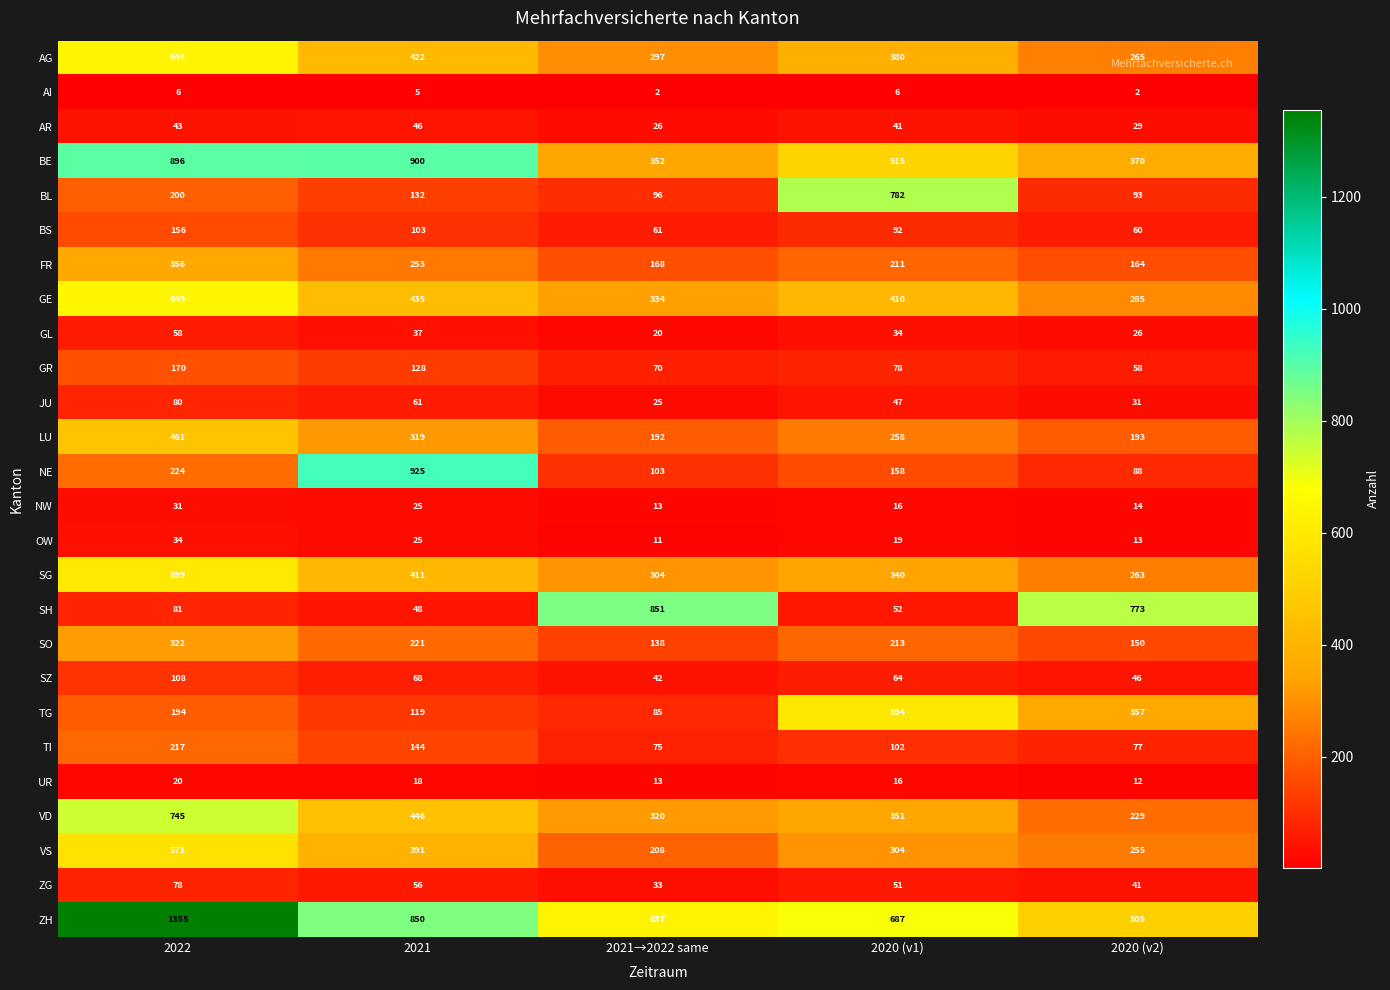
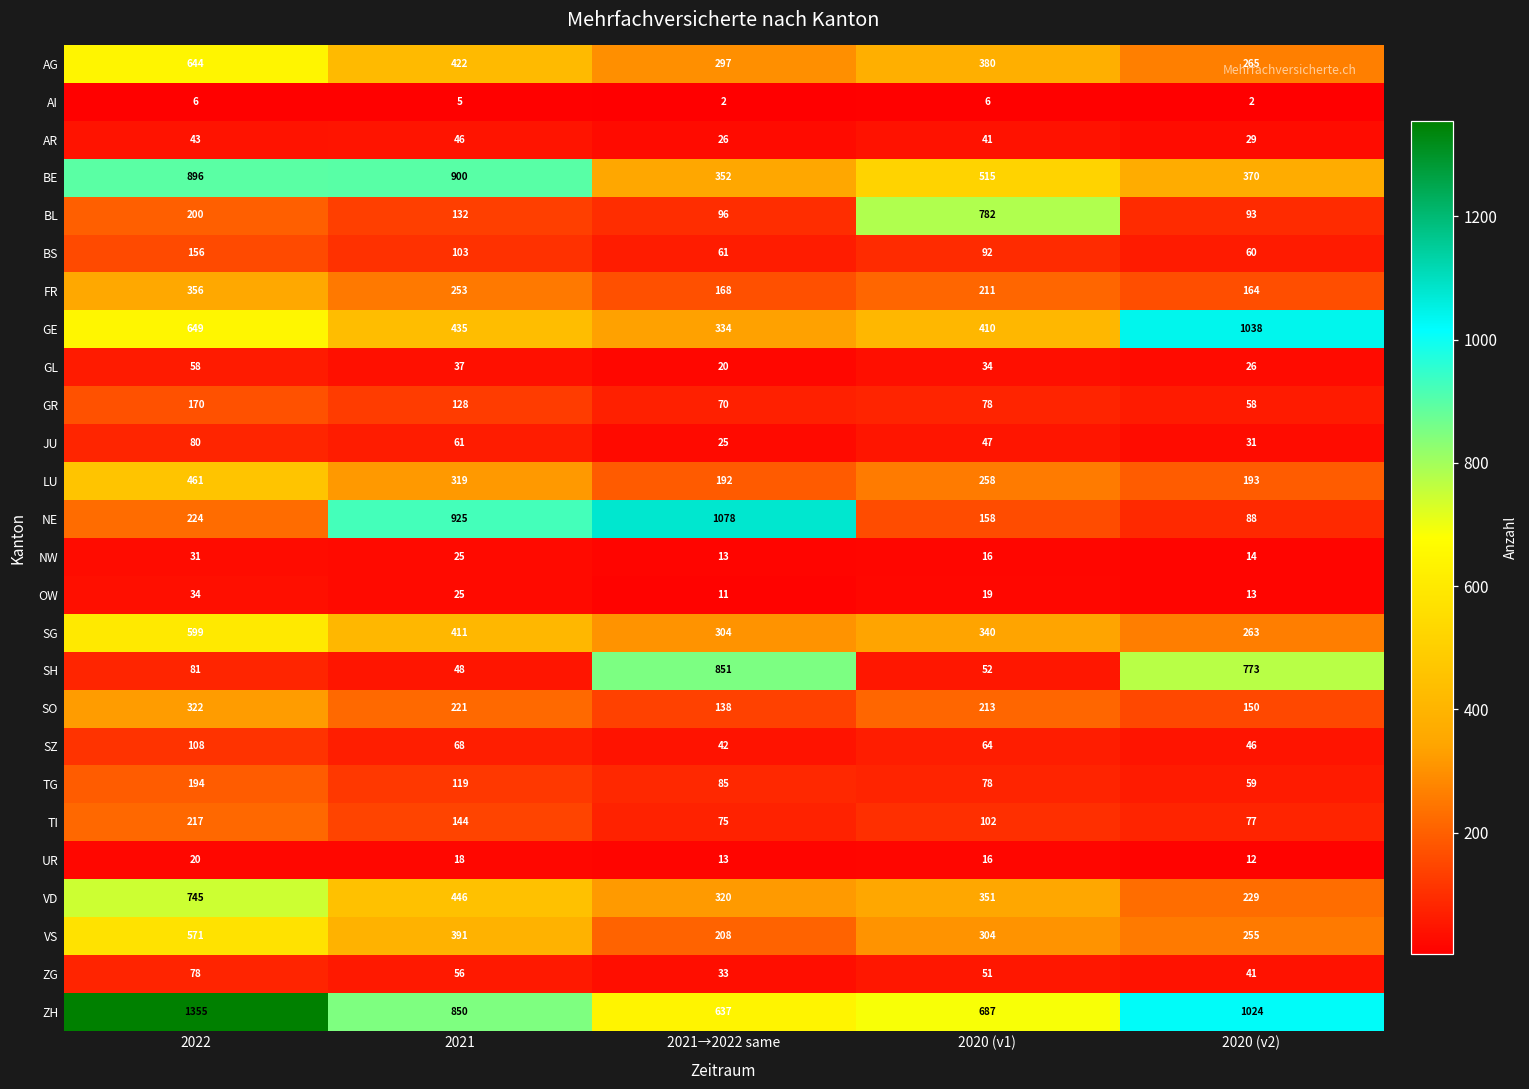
  {
    "AG": {
      "2022": 644,
      "2021": 422,
      "2021→2022 same": 297,
      "2020 (v1)": 380
    },
    "AI": {
      "2022": 6,
      "2021": 5,
      "2021→2022 same": 2,
      "2020 (v1)": 6,
      "2020 (v2)": 2
    },
    "AR": {
      "2022": 43,
      "2021": 46,
      "2021→2022 same": 26,
      "2020 (v1)": 41,
      "2020 (v2)": 29
    },
    "BE": {
      "2022": 896,
      "2021": 900,
      "2021→2022 same": 352,
      "2020 (v1)": 515,
      "2020 (v2)": 370
    },
    "BL": {
      "2022": 200,
      "2021": 132,
      "2021→2022 same": 96,
      "2020 (v1)": 782,
      "2020 (v2)": 93
    },
    "BS": {
      "2022": 156,
      "2021": 103,
      "2021→2022 same": 61,
      "2020 (v1)": 92,
      "2020 (v2)": 60
    },
    "FR": {
      "2022": 356,
      "2021": 253,
      "2021→2022 same": 168,
      "2020 (v1)": 211,
      "2020 (v2)": 164
    },
    "GE": {
      "2022": 649,
      "2021": 435,
      "2021→2022 same": 334,
      "2020 (v1)": 410,
-     "2020 (v2)": 285
+     "2020 (v2)": 1038
    },
    "GL": {
      "2022": 58,
      "2021": 37,
      "2021→2022 same": 20,
      "2020 (v1)": 34,
      "2020 (v2)": 26
    },
    "GR": {
      "2022": 170,
      "2021": 128,
      "2021→2022 same": 70,
      "2020 (v1)": 78,
      "2020 (v2)": 58
    },
    "JU": {
      "2022": 80,
      "2021": 61,
      "2021→2022 same": 25,
      "2020 (v1)": 47,
      "2020 (v2)": 31
    },
    "LU": {
      "2022": 461,
      "2021": 319,
      "2021→2022 same": 192,
      "2020 (v1)": 258,
      "2020 (v2)": 193
    },
    "NE": {
      "2022": 224,
      "2021": 925,
-     "2021→2022 same": 103,
+     "2021→2022 same": 1078,
      "2020 (v1)": 158,
      "2020 (v2)": 88
    },
    "NW": {
      "2022": 31,
      "2021": 25,
      "2021→2022 same": 13,
      "2020 (v1)": 16,
      "2020 (v2)": 14
    },
    "OW": {
      "2022": 34,
      "2021": 25,
      "2021→2022 same": 11,
      "2020 (v1)": 19,
      "2020 (v2)": 13
    },
    "SG": {
      "2022": 599,
      "2021": 411,
      "2021→2022 same": 304,
      "2020 (v1)": 340,
      "2020 (v2)": 263
    },
    "SH": {
      "2022": 81,
      "2021": 48,
      "2021→2022 same": 851,
      "2020 (v1)": 52,
      "2020 (v2)": 773
    },
    "SO": {
      "2022": 322,
      "2021": 221,
      "2021→2022 same": 138,
      "2020 (v1)": 213,
      "2020 (v2)": 150
    },
    "SZ": {
      "2022": 108,
      "2021": 68,
      "2021→2022 same": 42,
      "2020 (v1)": 64,
      "2020 (v2)": 46
    },
    "TG": {
      "2022": 194,
      "2021": 119,
      "2021→2022 same": 85,
-     "2020 (v1)": 594,
-     "2020 (v2)": 357
+     "2020 (v1)": 78,
+     "2020 (v2)": 59
    },
    "TI": {
      "2022": 217,
      "2021": 144,
      "2021→2022 same": 75,
      "2020 (v1)": 102,
      "2020 (v2)": 77
    },
    "UR": {
      "2022": 20,
      "2021": 18,
      "2021→2022 same": 13,
      "2020 (v1)": 16,
      "2020 (v2)": 12
    },
    "VD": {
      "2022": 745,
      "2021": 446,
      "2021→2022 same": 320,
      "2020 (v1)": 351,
      "2020 (v2)": 229
    },
    "VS": {
      "2022": 571,
      "2021": 391,
      "2021→2022 same": 208,
      "2020 (v1)": 304,
      "2020 (v2)": 255
    },
    "ZG": {
      "2022": 78,
      "2021": 56,
      "2021→2022 same": 33,
      "2020 (v1)": 51,
      "2020 (v2)": 41
    },
    "ZH": {
      "2022": 1355,
      "2021": 850,
      "2021→2022 same": 637,
      "2020 (v1)": 687,
-     "2020 (v2)": 505
+     "2020 (v2)": 1024
    }
  }
